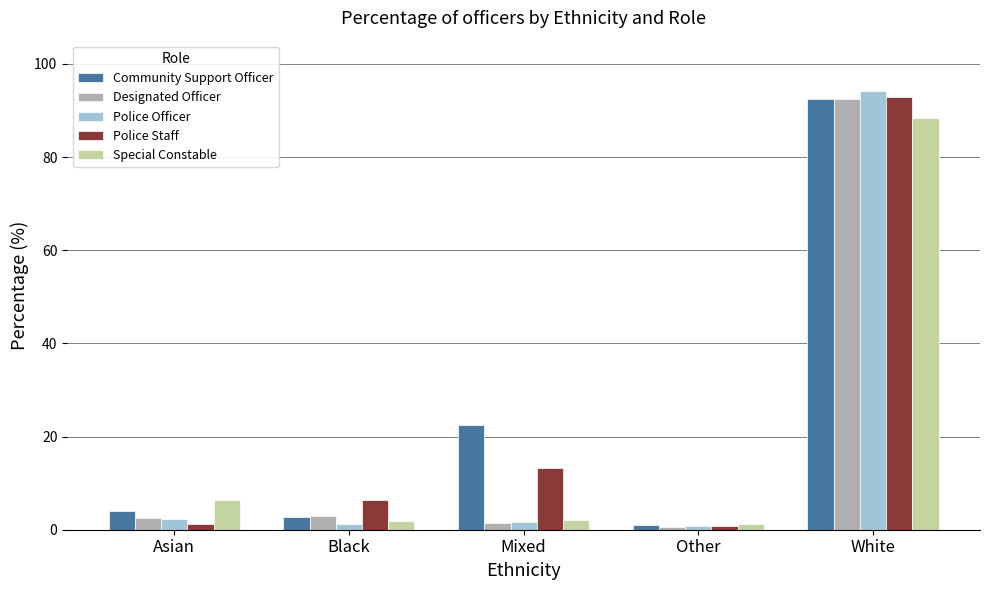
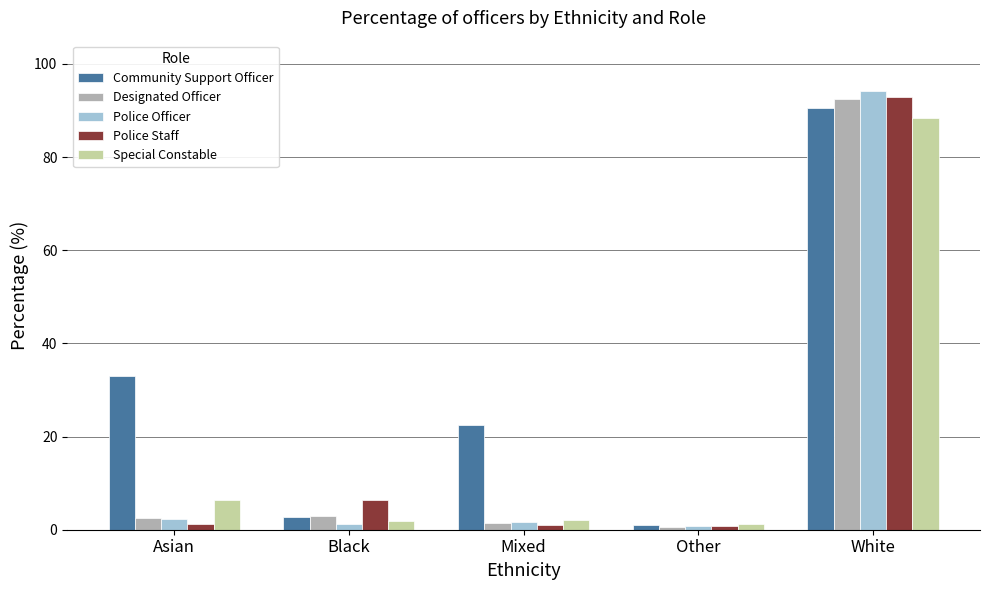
  {
    "Community Support Officer": {
-     "Asian": 4,
+     "Asian": 33,
      "Black": 3,
      "Mixed": 23,
      "Other": 1,
-     "White": 92
+     "White": 91
    },
    "Police Staff": {
      "Asian": 1,
      "Black": 6,
-     "Mixed": 13,
+     "Mixed": 1,
      "Other": 1,
      "White": 93
    }
  }
